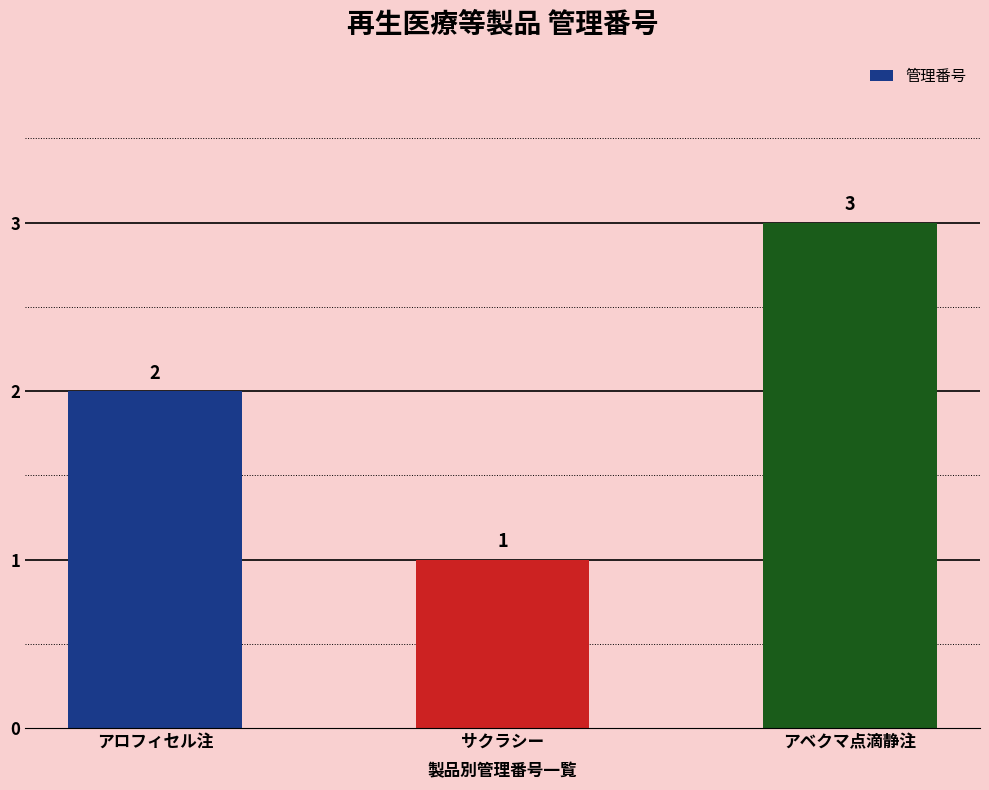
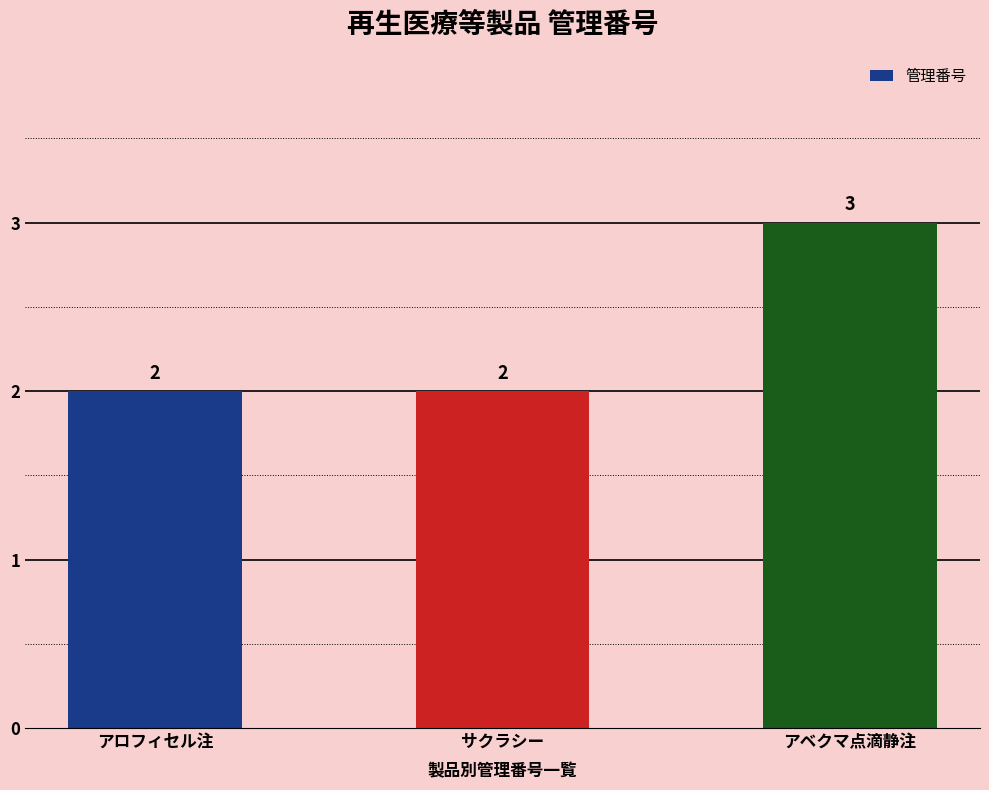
  {
    "アロフィセル注": 2,
-   "サクラシー": 1,
+   "サクラシー": 2,
    "アベクマ点滴静注": 3
  }
